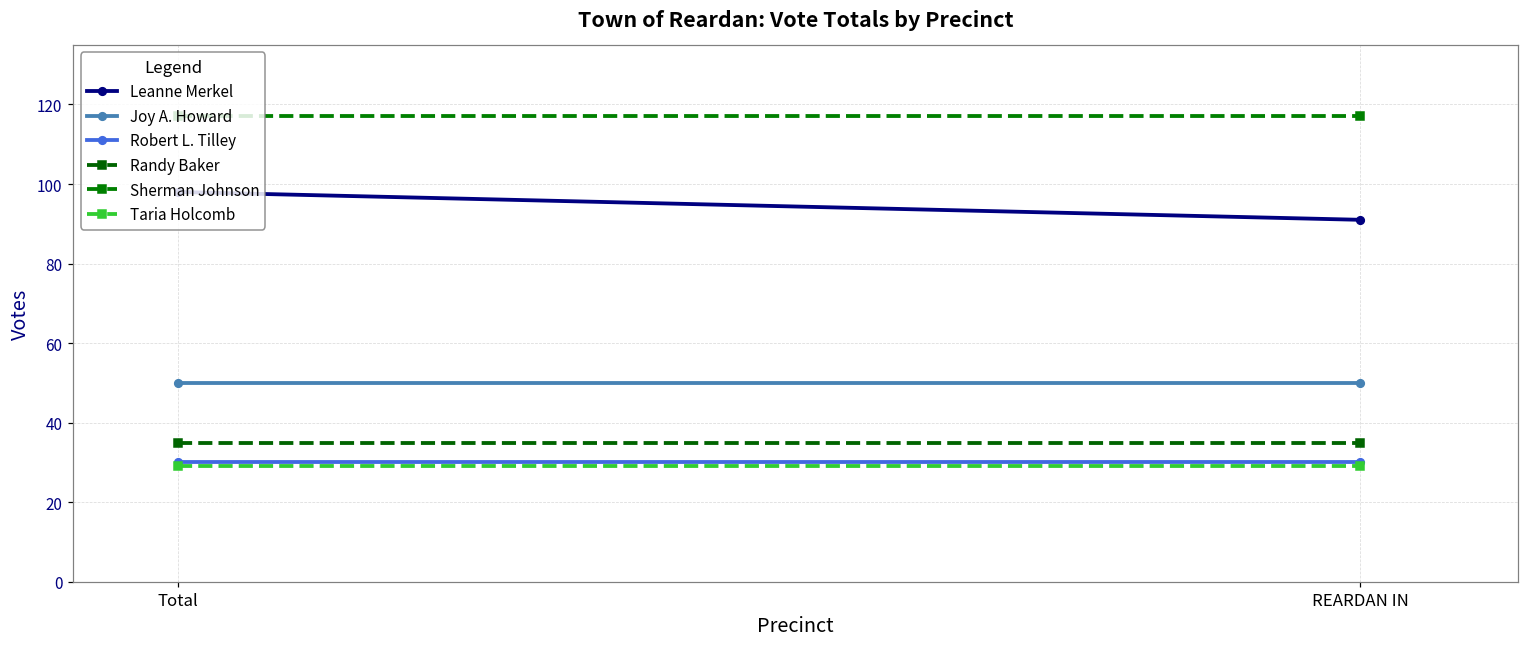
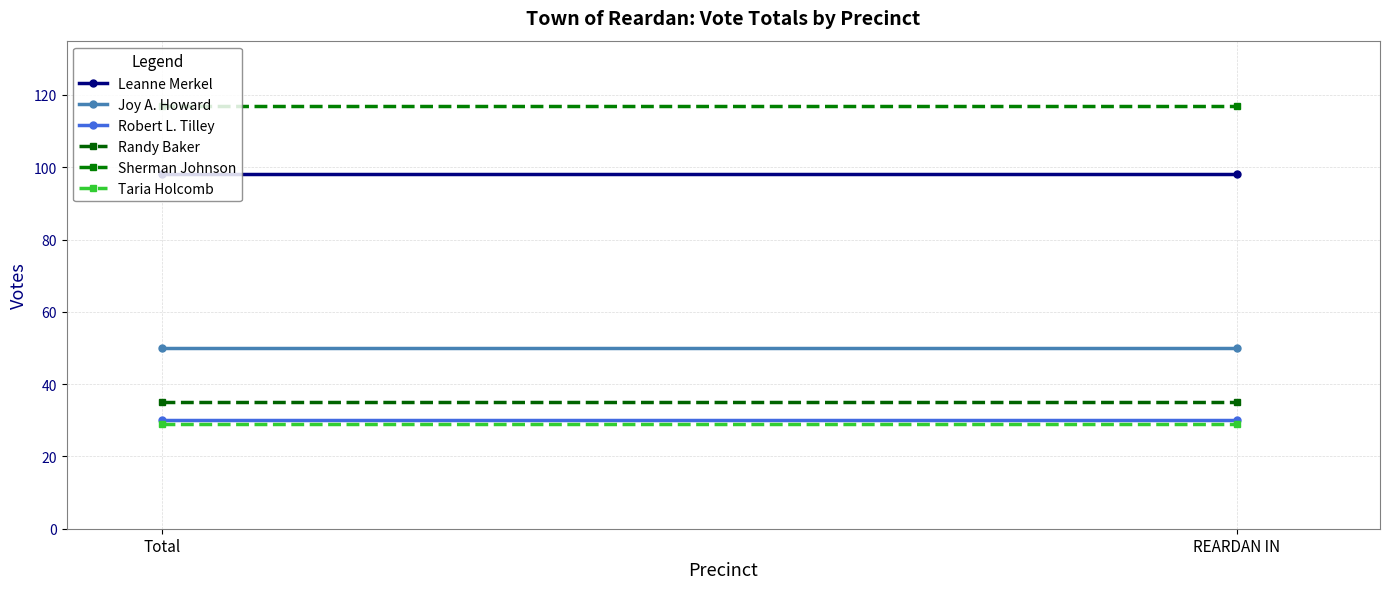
  {
    "Leanne Merkel": {
-     "REARDAN IN": 91
+     "REARDAN IN": 98
    },
    "Taria Holcomb": {
      "Total": 29,
      "REARDAN IN": 29
    }
  }
